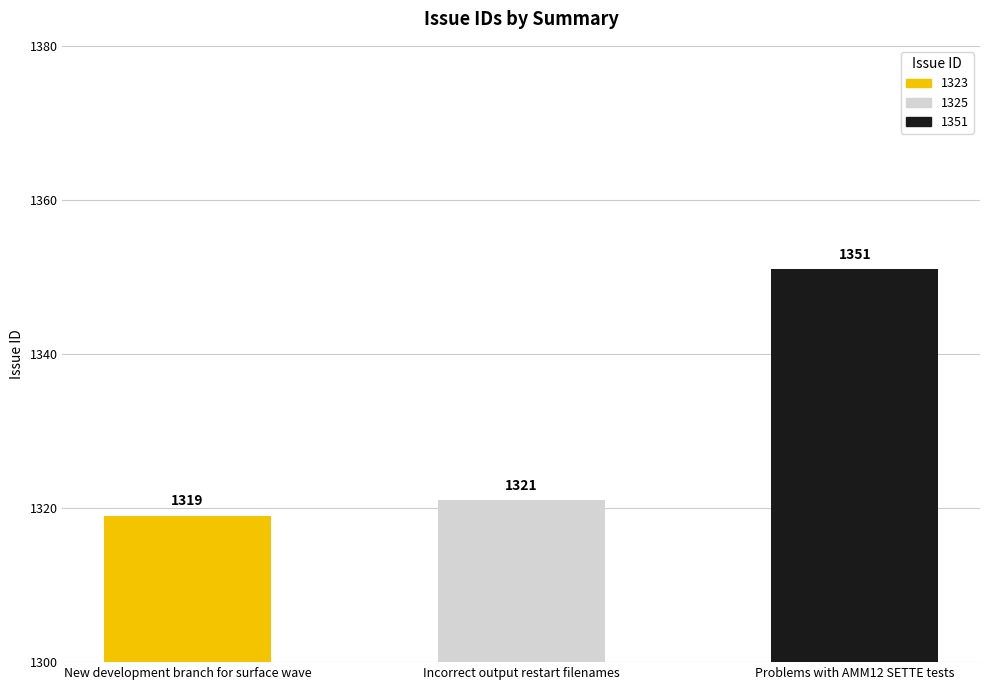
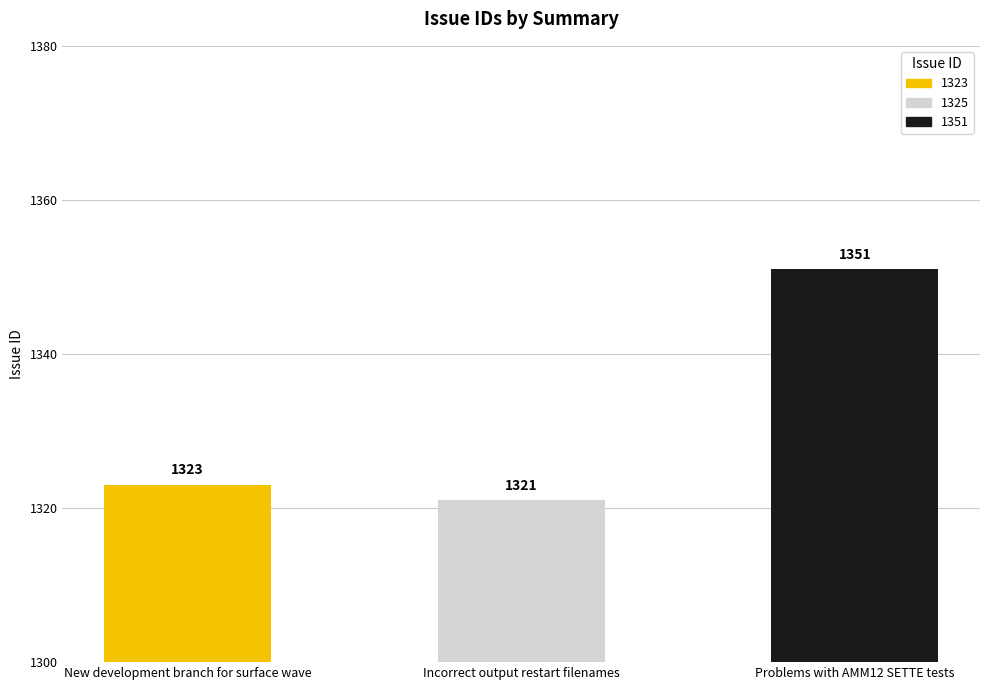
  {
-   "New development branch for surface wave": 1319,
+   "New development branch for surface wave": 1323,
    "Incorrect output restart filenames": 1321,
    "Problems with AMM12 SETTE tests": 1351
  }
